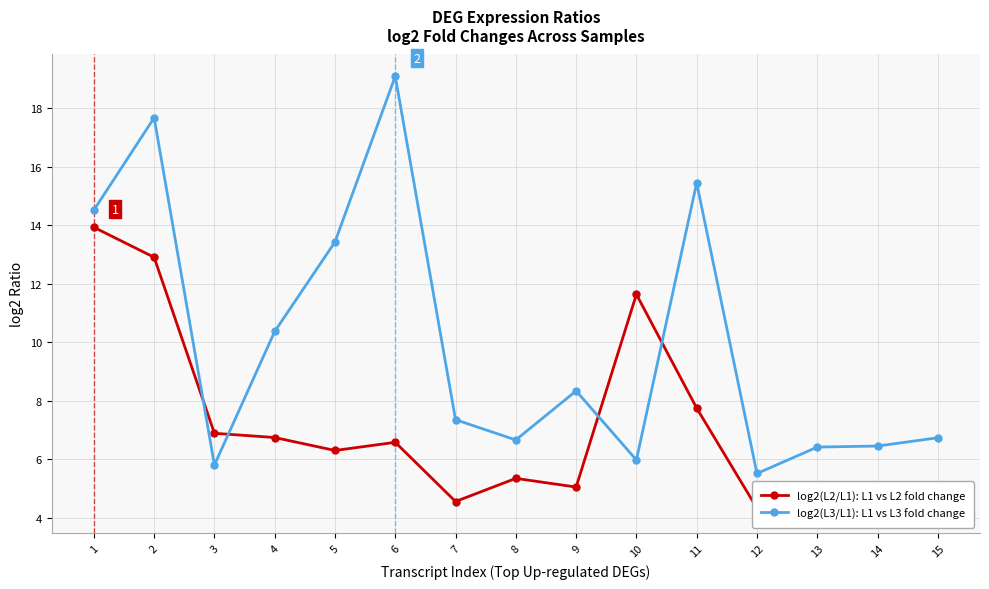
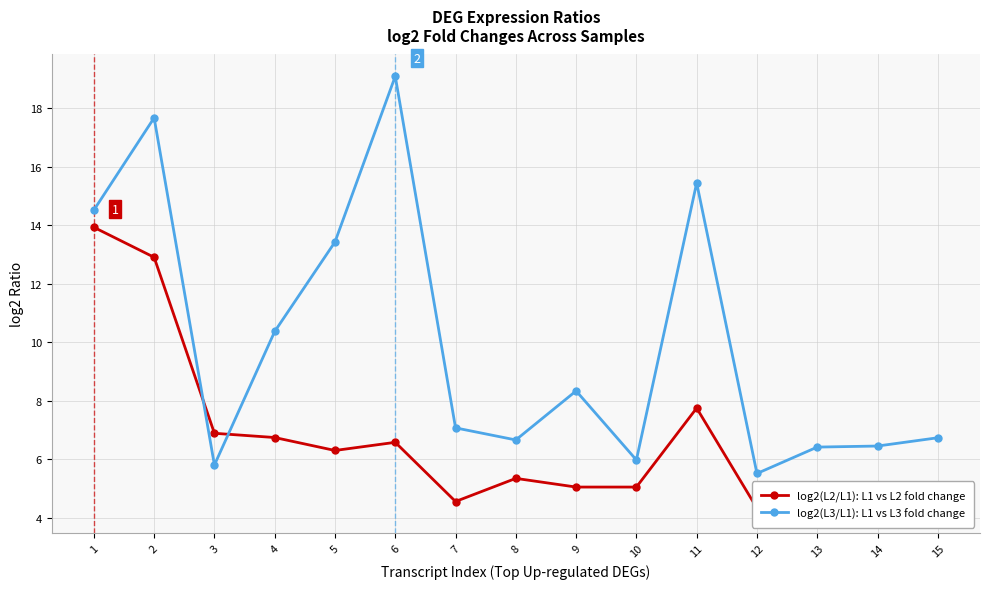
  {
    "log2(L2/L1): L1 vs L2 fold change": {
      "1": 13.9,
      "2": 12.9,
      "3": 6.9,
      "4": 6.7,
      "5": 6.3,
      "6": 6.6,
      "7": 4.6,
      "8": 5.3,
      "9": 5.0,
-     "10": 11.6,
+     "10": 5.0,
      "11": 7.7
    },
    "log2(L3/L1): L1 vs L3 fold change": {
      "2": 17.7,
      "3": 5.8,
      "4": 10.4,
      "5": 13.4,
-     "7": 7.4,
+     "7": 7.1,
      "8": 6.7,
      "9": 8.3,
      "10": 6.0,
      "11": 15.4,
      "12": 5.5,
      "13": 6.4,
      "14": 6.4,
      "15": 6.7
    }
  }
